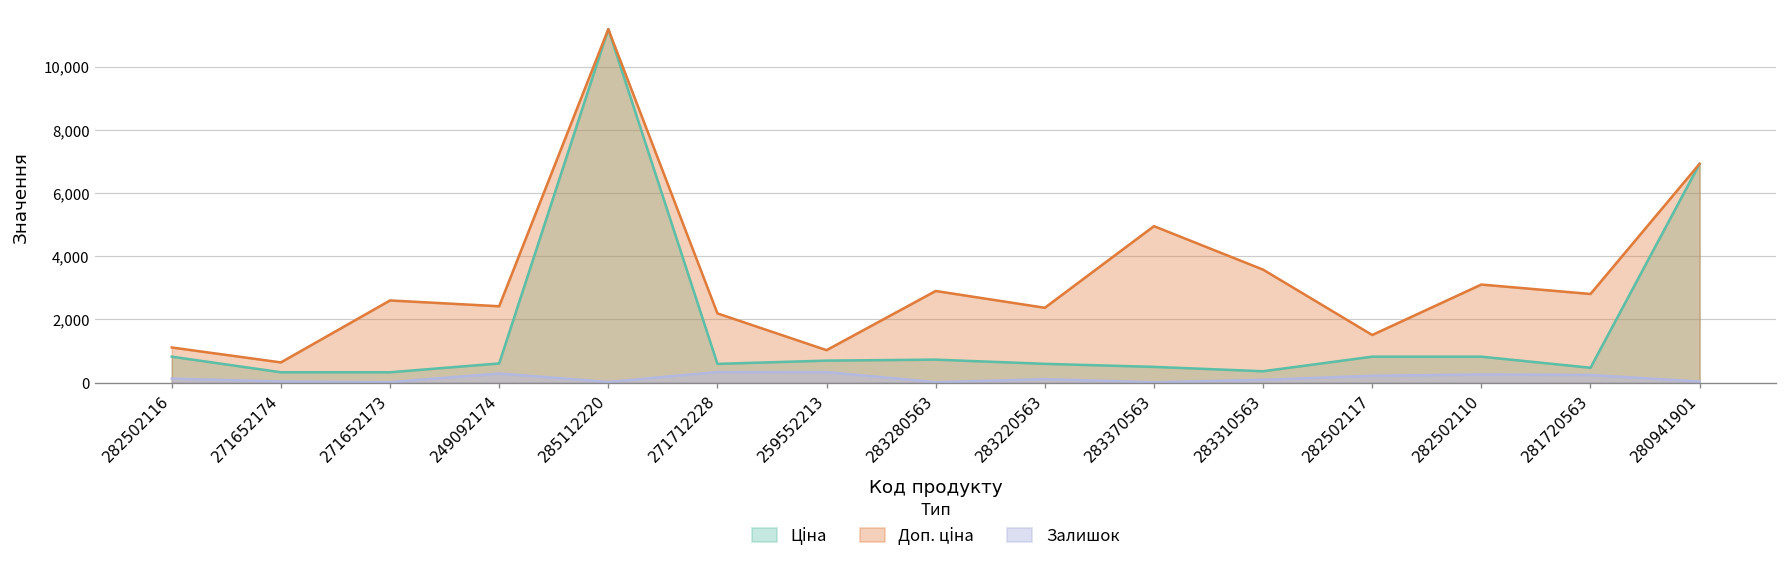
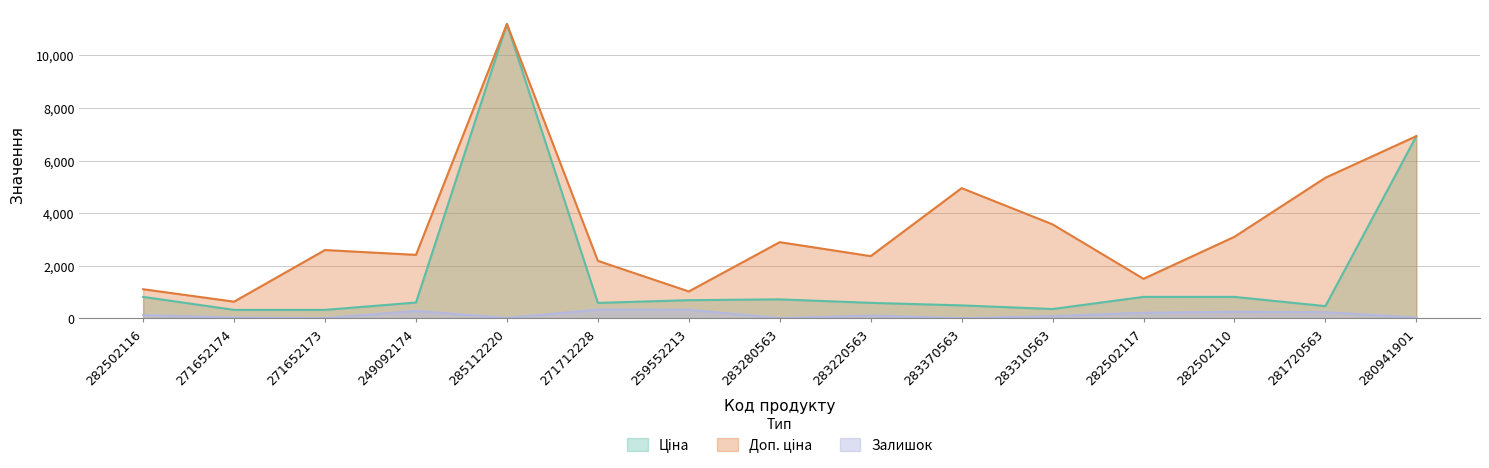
  {
    "Доп. ціна": {
      "282502116": "1,100",
      "271652174": "600",
      "271652173": "2,600",
      "249092174": "2,400",
      "271712228": "2,200",
      "259552213": "1,000",
      "283280563": "2,900",
      "283220563": "2,400",
      "283370563": "5,000",
      "283310563": "3,600",
      "282502117": "1,500",
      "282502110": "3,100",
-     "281720563": "2,800"
+     "281720563": "5,300"
    }
  }
